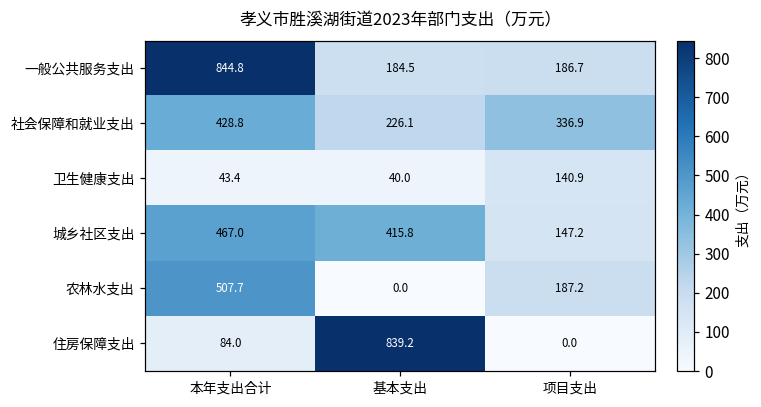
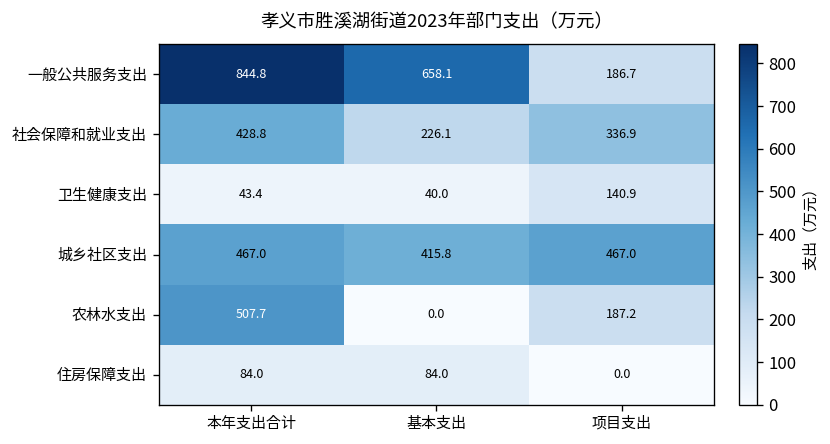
  {
    "一般公共服务支出": {
      "本年支出合计": 844.8,
-     "基本支出": 184.5,
+     "基本支出": 658.1,
      "项目支出": 186.7
    },
    "社会保障和就业支出": {
      "本年支出合计": 428.8,
      "基本支出": 226.1,
      "项目支出": 336.9
    },
    "卫生健康支出": {
      "本年支出合计": 43.4,
      "基本支出": 40.0,
      "项目支出": 140.9
    },
    "城乡社区支出": {
      "本年支出合计": 467.0,
      "基本支出": 415.8,
-     "项目支出": 147.2
+     "项目支出": 467.0
    },
    "农林水支出": {
      "本年支出合计": 507.7,
      "基本支出": 0.0,
      "项目支出": 187.2
    },
    "住房保障支出": {
      "本年支出合计": 84.0,
-     "基本支出": 839.2,
+     "基本支出": 84.0,
      "项目支出": 0.0
    }
  }
